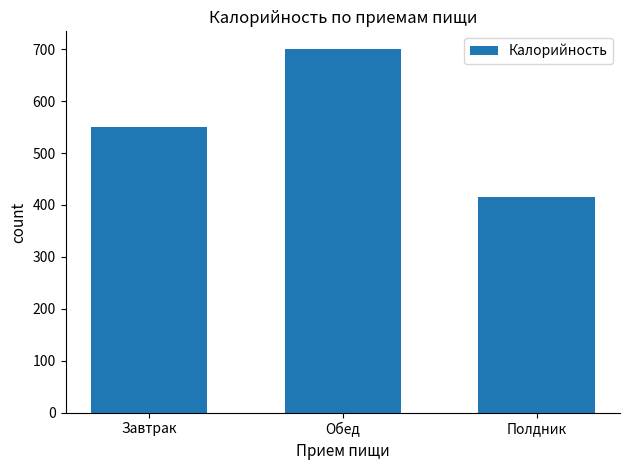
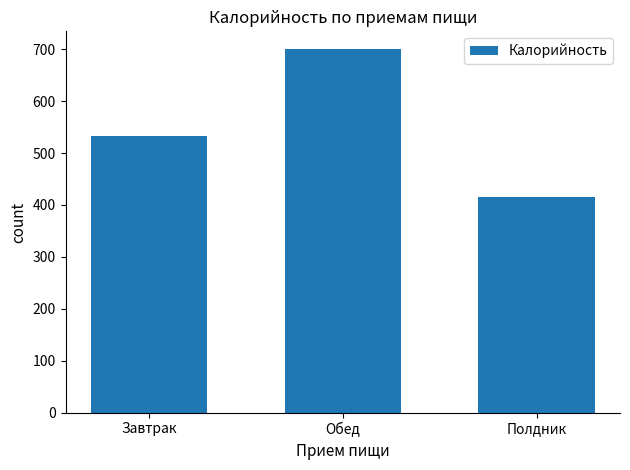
  {
-   "Завтрак": 550,
+   "Завтрак": 530,
    "Обед": 700,
    "Полдник": 410
  }
